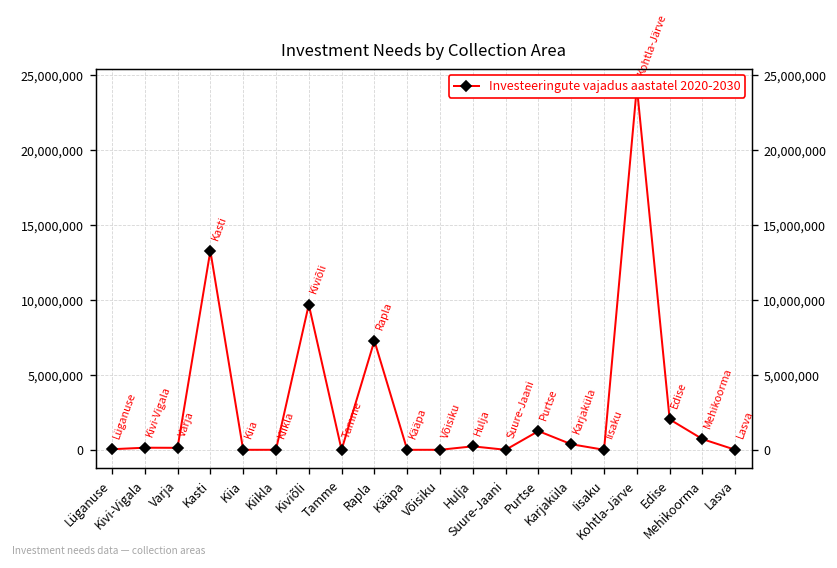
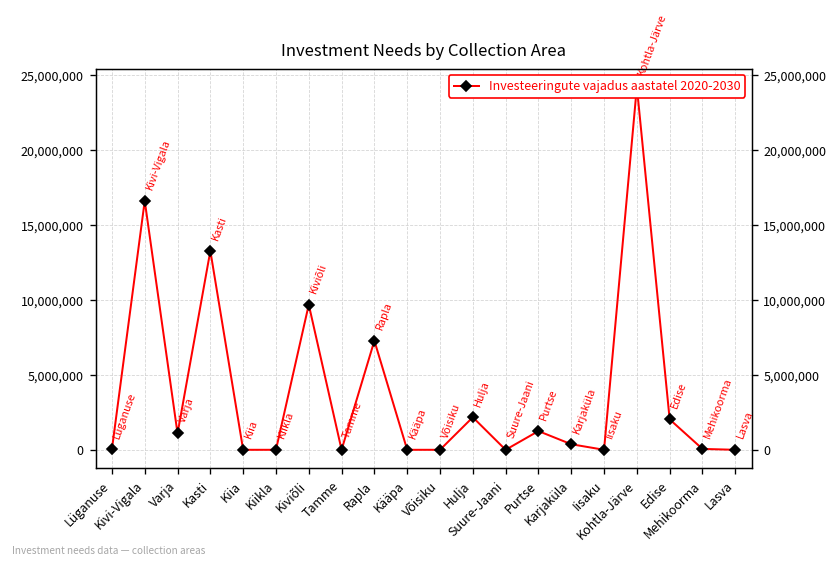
  {
    "Lüganuse": "0",
-   "Kivi-Vigala": "100,000",
-   "Varja": "100,000",
+   "Kivi-Vigala": "16,600,000",
+   "Varja": "1,100,000",
    "Kasti": "13,300,000",
    "Kiia": "0",
    "Kiikla": "0",
    "Kiviõli": "9,700,000",
    "Tamme": "0",
    "Rapla": "7,300,000",
    "Kääpa": "0",
    "Võisiku": "0",
-   "Hulja": "200,000",
+   "Hulja": "2,200,000",
    "Suure-Jaani": "0",
    "Purtse": "1,300,000",
    "Karjaküla": "400,000",
    "Iisaku": "0",
    "Edise": "2,000,000",
-   "Mehikoorma": "700,000",
+   "Mehikoorma": "100,000",
    "Lasva": "0"
  }
